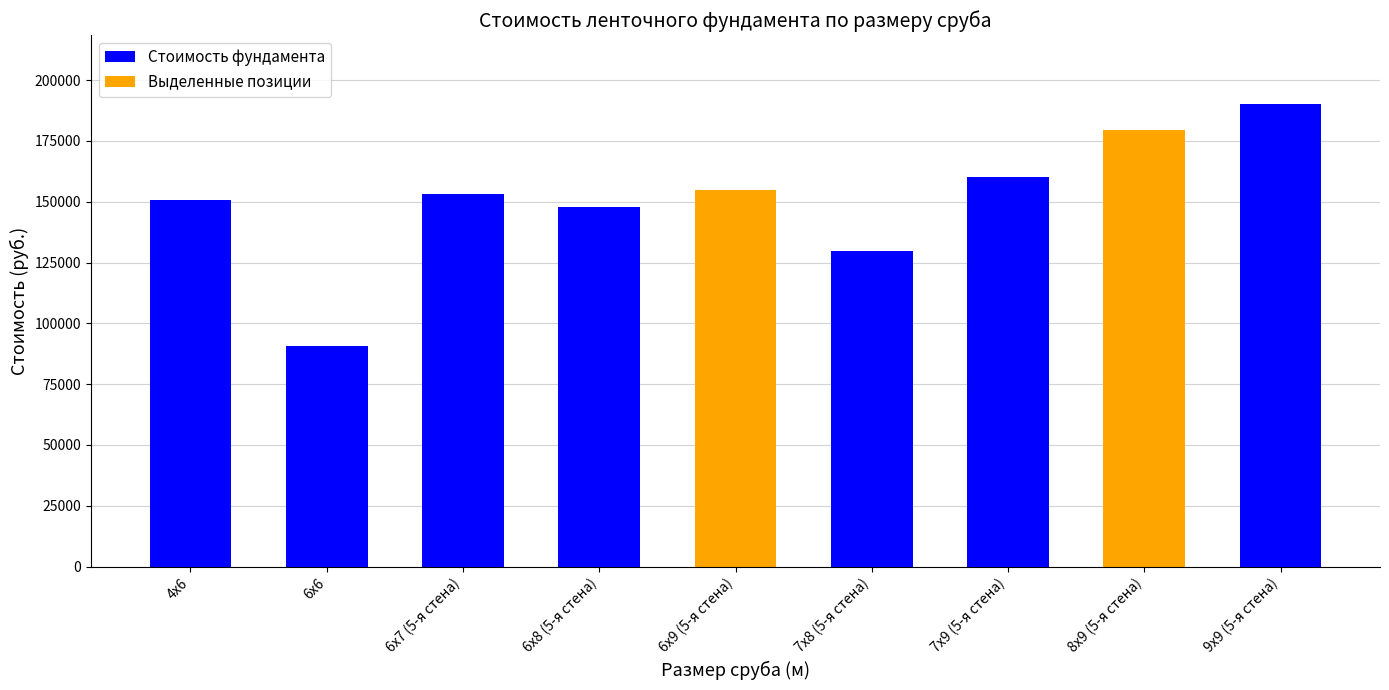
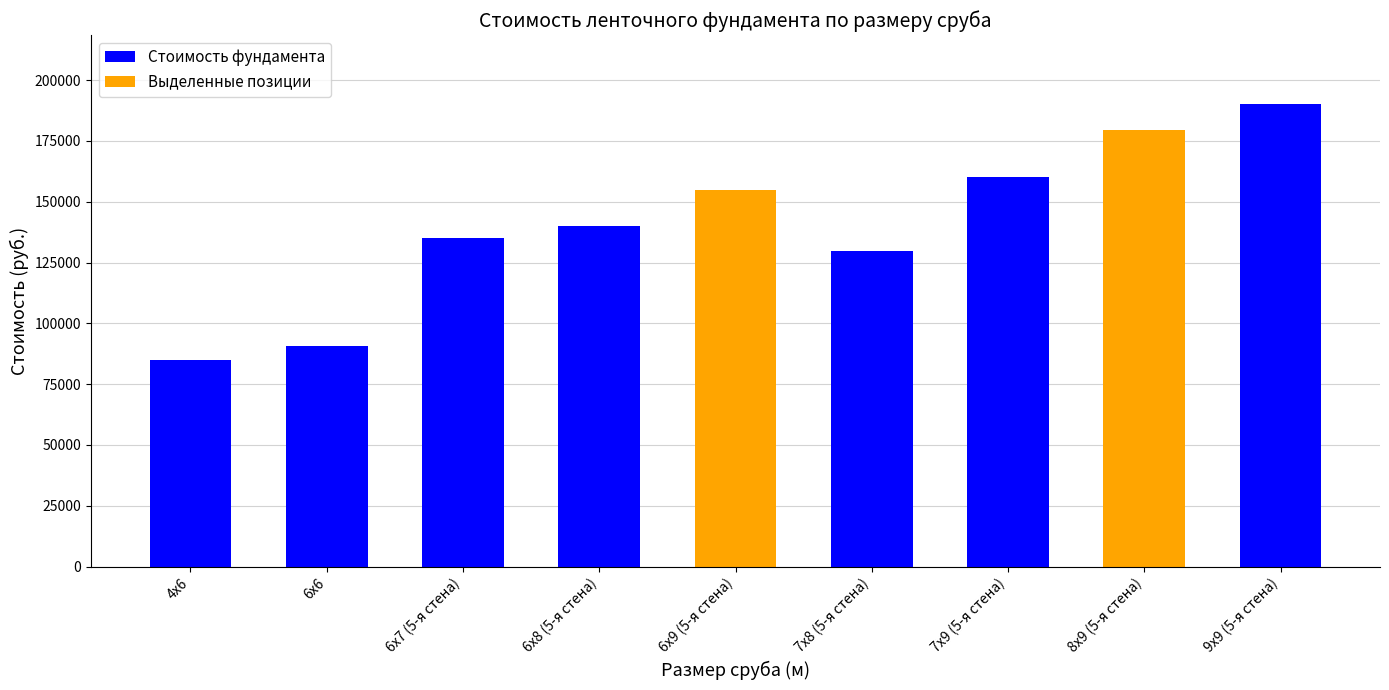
  {
    "Стоимость фундамента": {
-     "4х6": 151000,
+     "4х6": 85000,
      "6х6": 91000,
-     "6х7 (5-я стена)": 153000,
-     "6х8 (5-я стена)": 148000,
+     "6х7 (5-я стена)": 135000,
+     "6х8 (5-я стена)": 140000,
      "7х8 (5-я стена)": 130000,
      "7х9 (5-я стена)": 160000,
      "9х9 (5-я стена)": 190000
    },
    "Выделенные позиции": {
      "6х9 (5-я стена)": 155000,
      "8х9 (5-я стена)": 179000
    }
  }
